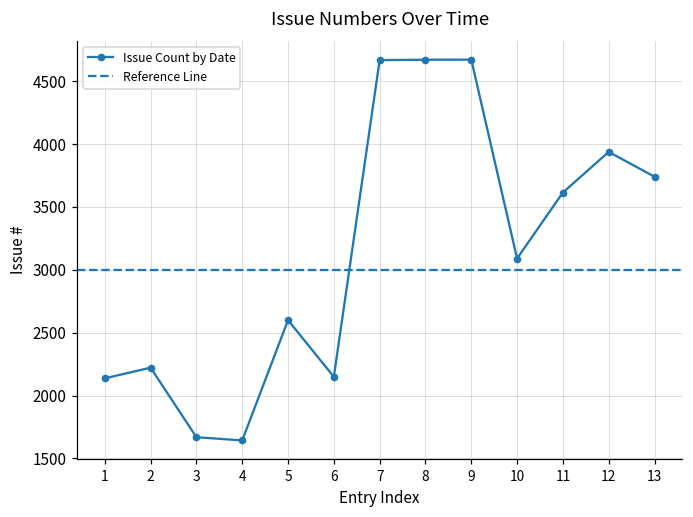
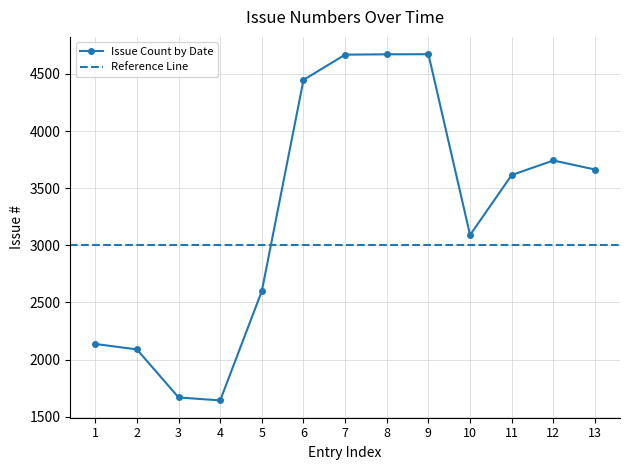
  {
    "1": 2140,
-   "2": 2220,
+   "2": 2090,
    "3": 1670,
    "4": 1640,
    "5": 2600,
-   "6": 2150,
+   "6": 4450,
    "7": 4670,
    "8": 4670,
    "9": 4670,
    "10": 3090,
    "11": 3620,
-   "12": 3940,
-   "13": 3740
+   "12": 3740,
+   "13": 3660
  }
